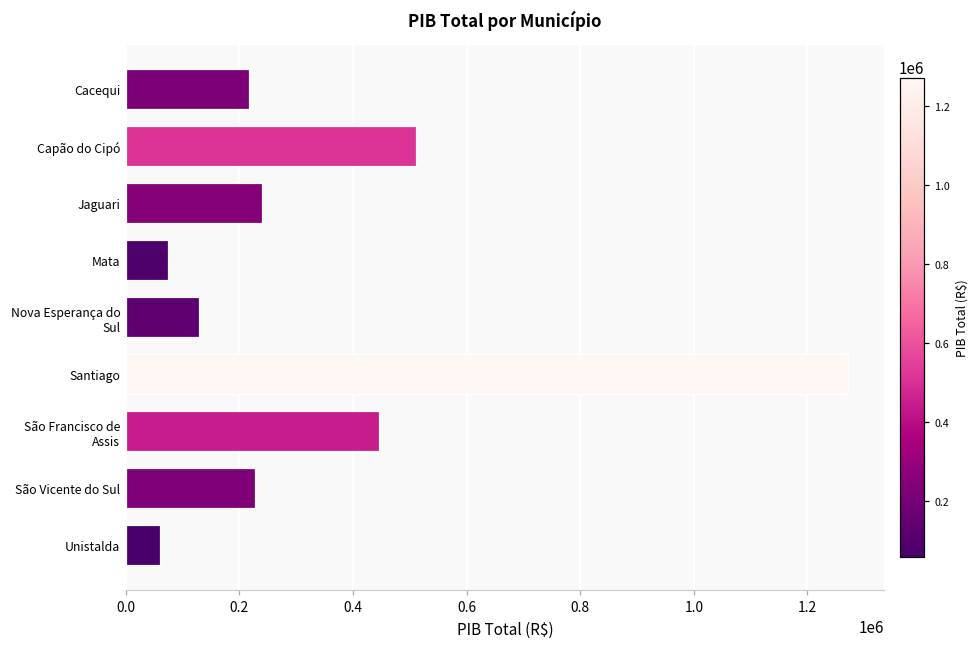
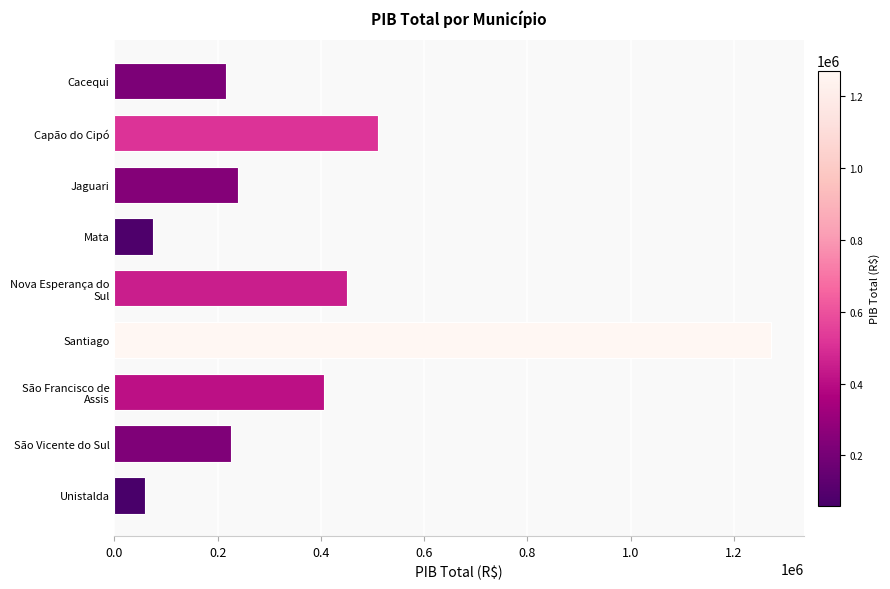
  {
    "Cacequi": 220000,
    "Capão do Cipó": 510000,
    "Jaguari": 240000,
    "Mata": 70000,
-   "Nova Esperança do Sul": 130000,
+   "Nova Esperança do Sul": 450000,
    "Santiago": 1270000,
-   "São Francisco de Assis": 450000,
+   "São Francisco de Assis": 410000,
    "São Vicente do Sul": 230000,
    "Unistalda": 60000
  }
